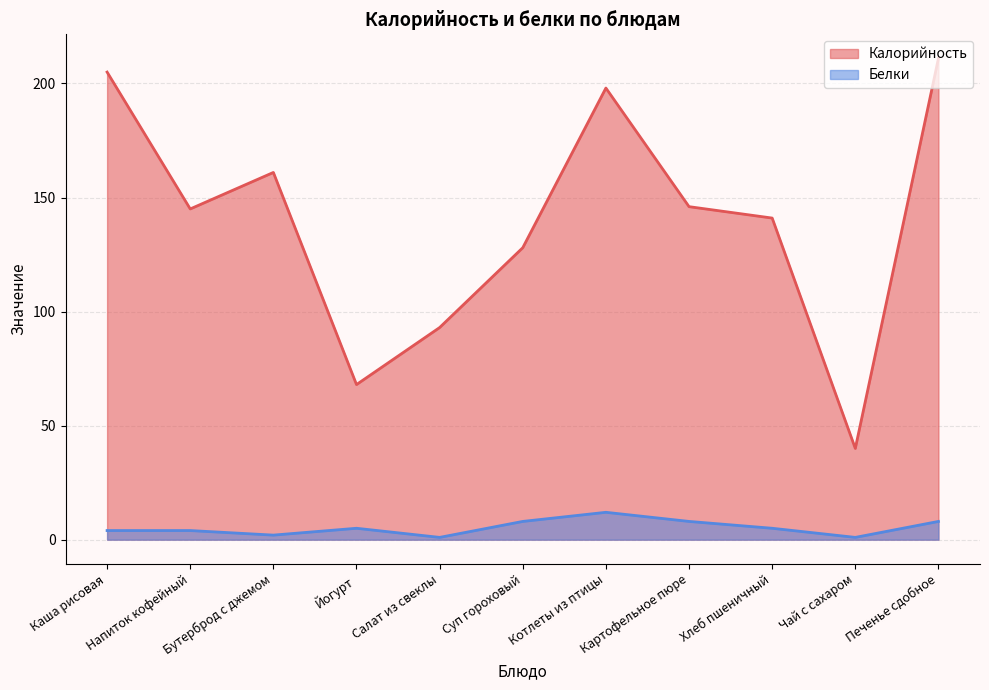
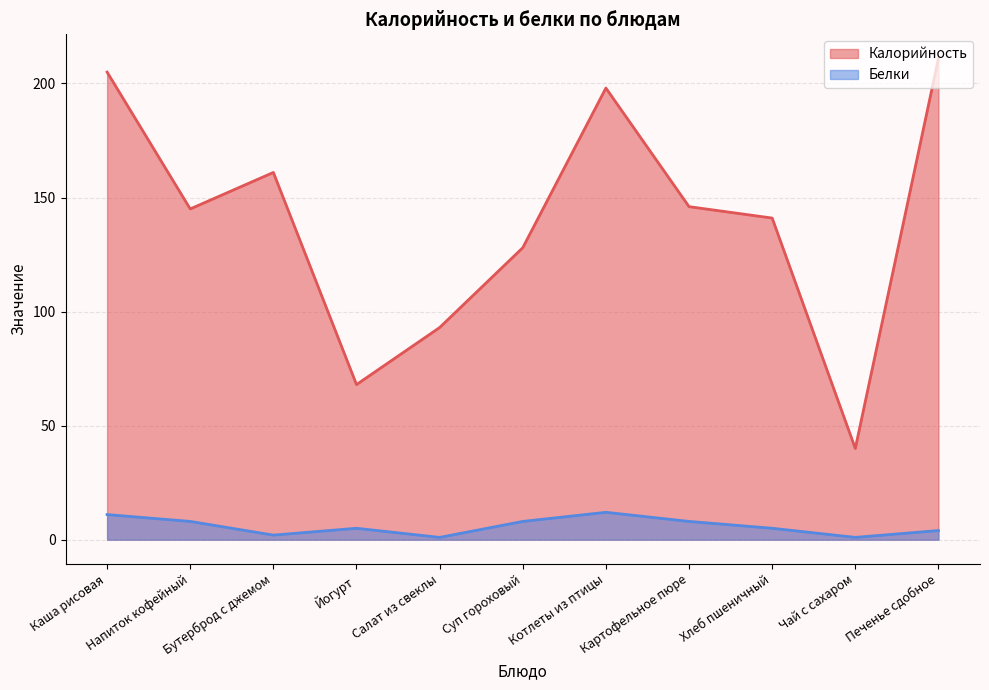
  {
    "Калорийность": {
      "Каша рисовая": 205,
      "Напиток кофейный": 145,
      "Бутерброд с джемом": 161,
      "Йогурт": 68,
      "Салат из свеклы": 93,
      "Суп гороховый": 128,
      "Котлеты из птицы": 198,
      "Картофельное пюре": 146,
      "Хлеб пшеничный": 141,
      "Чай с сахаром": 40
    },
    "Белки": {
-     "Каша рисовая": 4,
-     "Напиток кофейный": 4,
+     "Каша рисовая": 11,
+     "Напиток кофейный": 8,
      "Бутерброд с джемом": 2,
      "Йогурт": 5,
      "Салат из свеклы": 1,
      "Суп гороховый": 8,
      "Котлеты из птицы": 12,
      "Картофельное пюре": 8,
      "Хлеб пшеничный": 5,
      "Чай с сахаром": 1,
-     "Печенье сдобное": 8
+     "Печенье сдобное": 4
    }
  }
